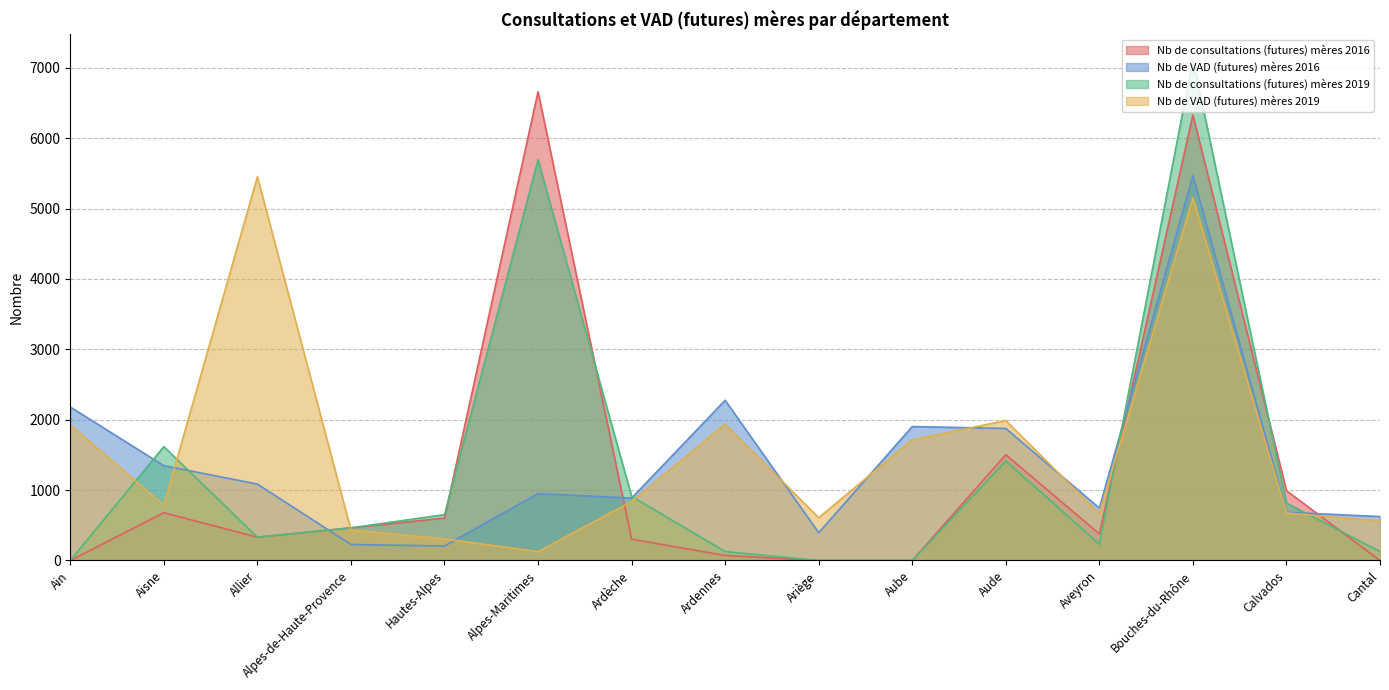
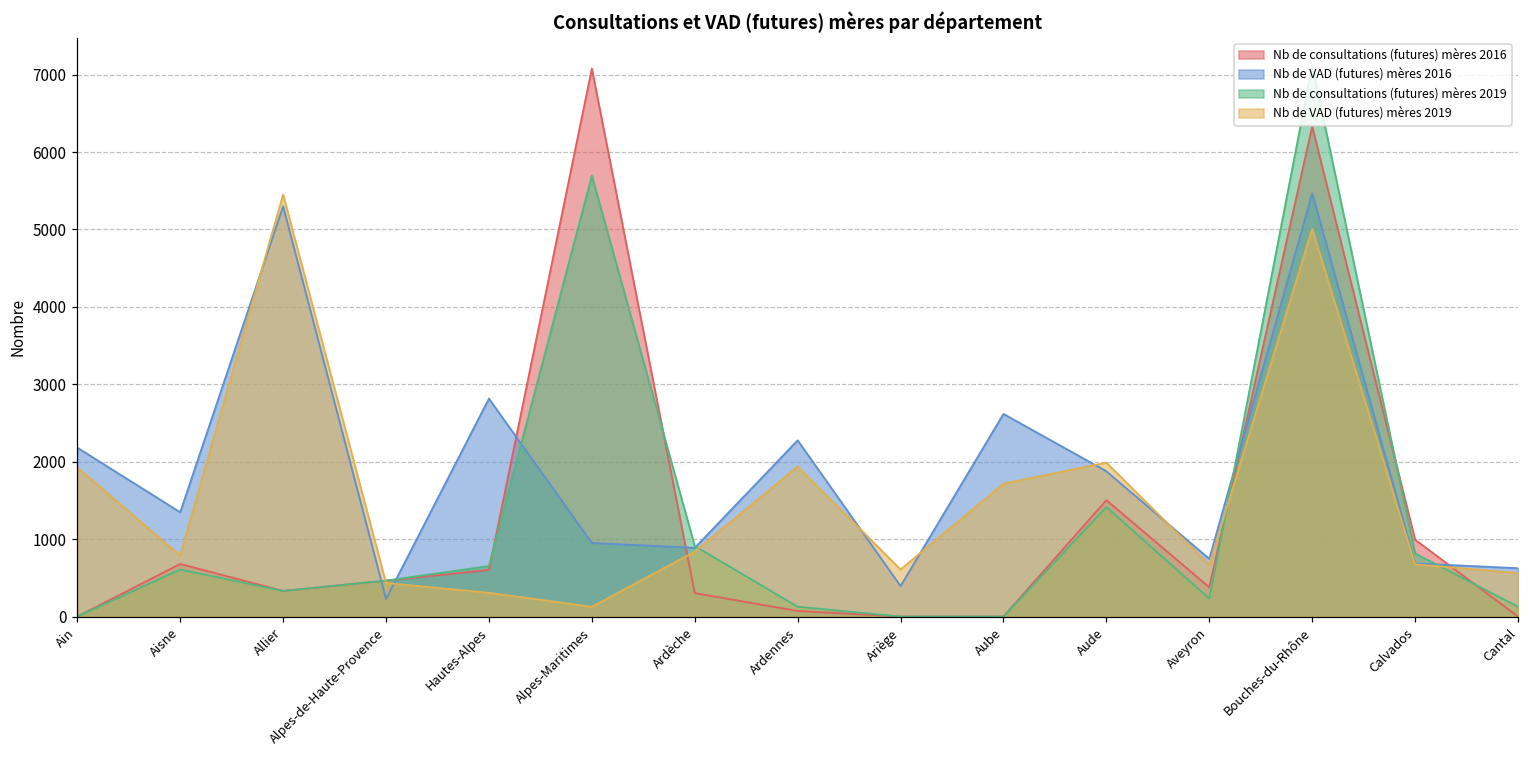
  {
    "Nb de consultations (futures) mères 2016": {
      "Aisne": 700,
      "Hautes-Alpes": 600,
-     "Alpes-Maritimes": 6700,
+     "Alpes-Maritimes": 7100,
      "Ardèche": 300,
      "Ardennes": 100,
      "Aude": 1500,
      "Aveyron": 400,
      "Bouches-du-Rhône": 6300,
      "Calvados": 1000,
      "Cantal": 0
    },
    "Nb de VAD (futures) mères 2016": {
      "Ain": 2200,
      "Aisne": 1300,
-     "Allier": 1100,
+     "Allier": 5300,
      "Alpes-de-Haute-Provence": 200,
-     "Hautes-Alpes": 200,
+     "Hautes-Alpes": 2800,
      "Alpes-Maritimes": 1000,
      "Ardennes": 2300,
      "Ariège": 400,
-     "Aube": 1900,
+     "Aube": 2600,
      "Aude": 1900,
      "Aveyron": 700,
      "Bouches-du-Rhône": 5500,
      "Cantal": 600
    },
    "Nb de consultations (futures) mères 2019": {
-     "Aisne": 1600,
+     "Aisne": 600,
      "Hautes-Alpes": 700,
      "Alpes-Maritimes": 5700,
      "Ardennes": 100,
      "Aude": 1400,
      "Aveyron": 200,
      "Calvados": 800,
      "Cantal": 100
    },
    "Nb de VAD (futures) mères 2019": {
      "Ain": 1900,
      "Aisne": 800,
      "Allier": 5500,
      "Hautes-Alpes": 300,
      "Alpes-Maritimes": 100,
      "Ardèche": 800,
      "Ardennes": 1900,
      "Ariège": 600,
      "Aube": 1700,
      "Aude": 2000,
      "Aveyron": 700,
-     "Bouches-du-Rhône": 5200,
+     "Bouches-du-Rhône": 5000,
      "Cantal": 600
    }
  }
